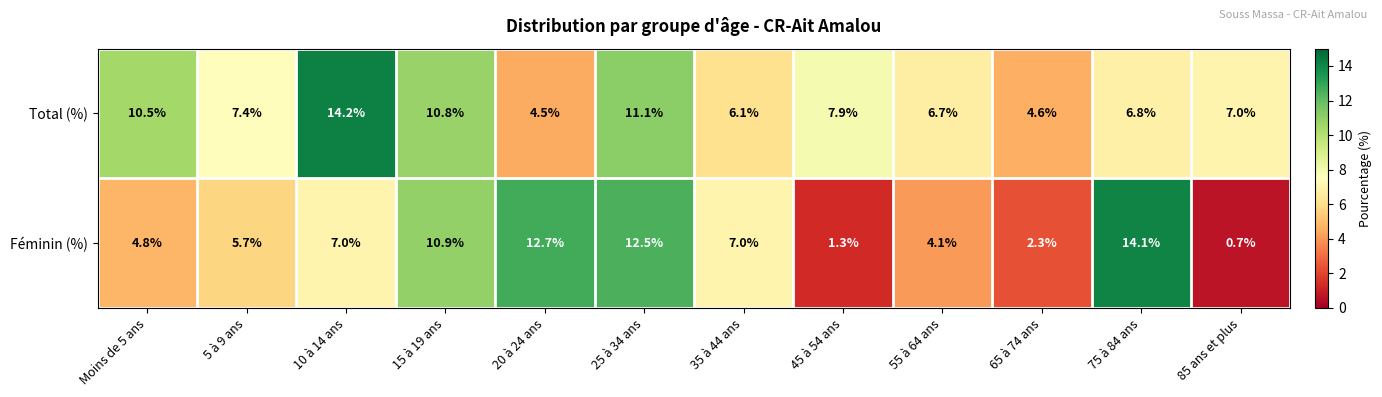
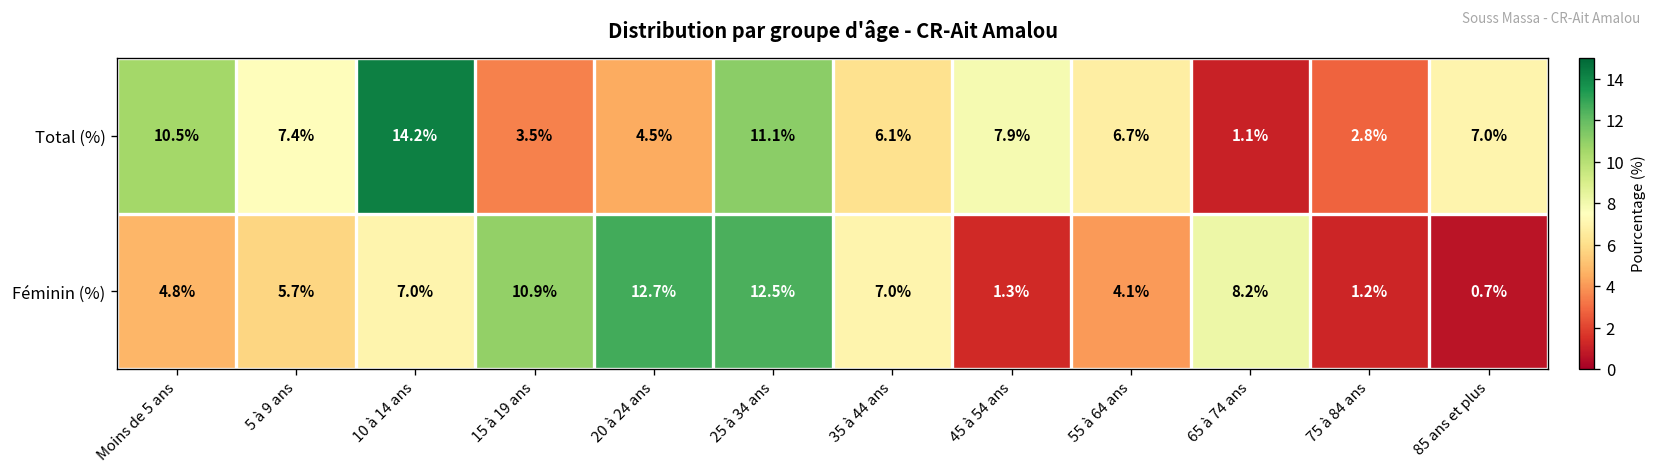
  {
    "Total (%)": {
      "Moins de 5 ans": "10.5%",
      "5 à 9 ans": "7.4%",
      "10 à 14 ans": "14.2%",
-     "15 à 19 ans": "10.8%",
+     "15 à 19 ans": "3.5%",
      "20 à 24 ans": "4.5%",
      "25 à 34 ans": "11.1%",
      "35 à 44 ans": "6.1%",
      "45 à 54 ans": "7.9%",
      "55 à 64 ans": "6.7%",
-     "65 à 74 ans": "4.6%",
-     "75 à 84 ans": "6.8%",
+     "65 à 74 ans": "1.1%",
+     "75 à 84 ans": "2.8%",
      "85 ans et plus": "7.0%"
    },
    "Féminin (%)": {
      "Moins de 5 ans": "4.8%",
      "5 à 9 ans": "5.7%",
      "10 à 14 ans": "7.0%",
      "15 à 19 ans": "10.9%",
      "20 à 24 ans": "12.7%",
      "25 à 34 ans": "12.5%",
      "35 à 44 ans": "7.0%",
      "45 à 54 ans": "1.3%",
      "55 à 64 ans": "4.1%",
-     "65 à 74 ans": "2.3%",
-     "75 à 84 ans": "14.1%",
+     "65 à 74 ans": "8.2%",
+     "75 à 84 ans": "1.2%",
      "85 ans et plus": "0.7%"
    }
  }
